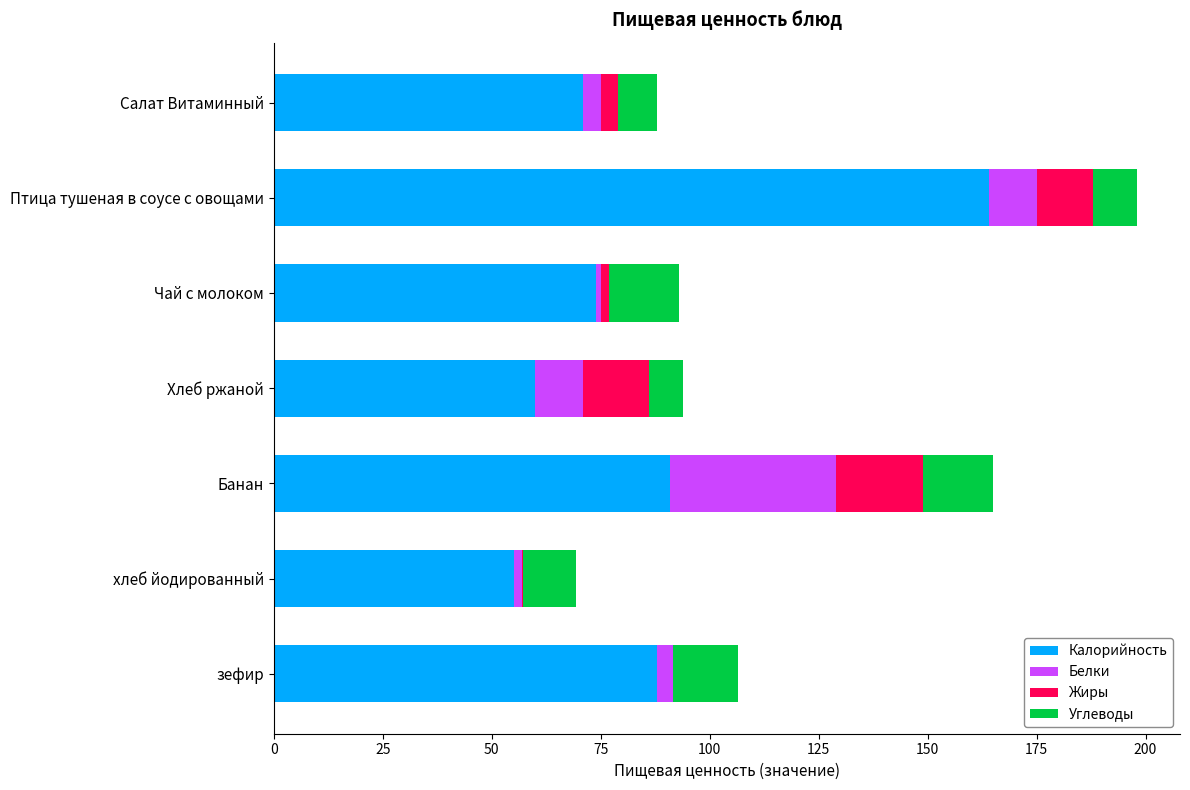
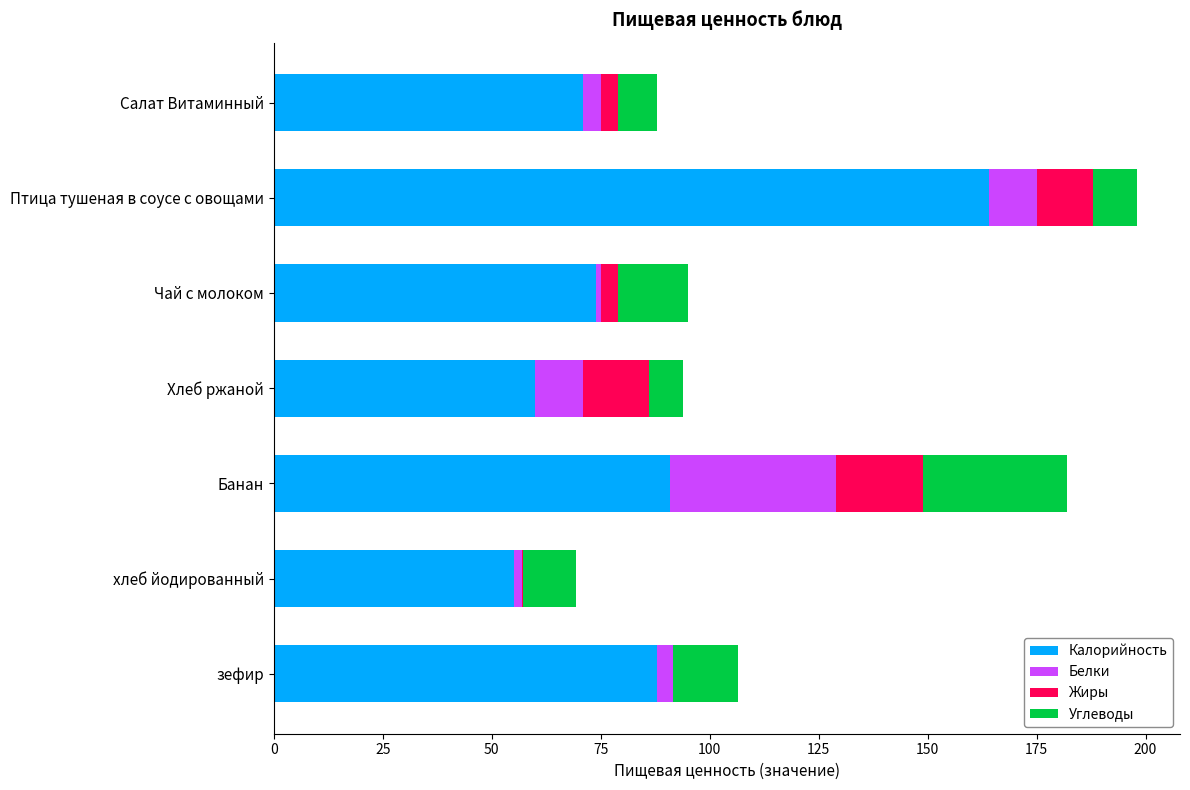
  {
    "Калорийность": {
      "Салат Витаминный": 71,
      "Птица тушеная в соусе с овощами": 164,
      "Чай с молоком": 74,
      "Хлеб ржаной": 60,
      "Банан": 91,
      "хлеб йодированный": 55,
      "зефир": 88
    },
    "Белки": {
      "Салат Витаминный": 4,
      "Птица тушеная в соусе с овощами": 11,
      "Чай с молоком": 1,
      "Хлеб ржаной": 11,
      "Банан": 38,
      "хлеб йодированный": 2,
      "зефир": 4
    },
    "Жиры": {
      "Салат Витаминный": 4,
      "Птица тушеная в соусе с овощами": 13,
-     "Чай с молоком": 2,
+     "Чай с молоком": 4,
      "Хлеб ржаной": 15,
      "Банан": 20,
      "зефир": 0
    },
    "Углеводы": {
      "Салат Витаминный": 9,
      "Птица тушеная в соусе с овощами": 10,
      "Чай с молоком": 16,
      "Хлеб ржаной": 8,
-     "Банан": 16,
+     "Банан": 33,
      "хлеб йодированный": 12,
      "зефир": 15
    }
  }
